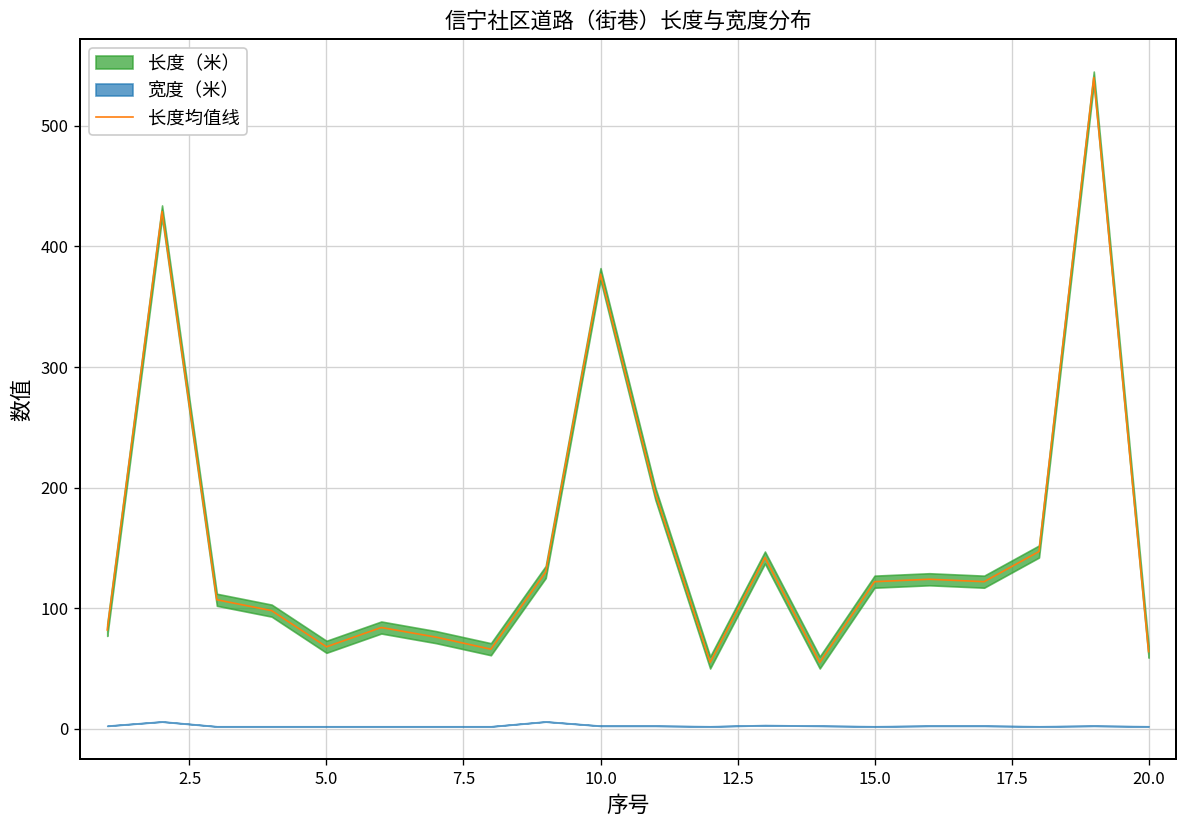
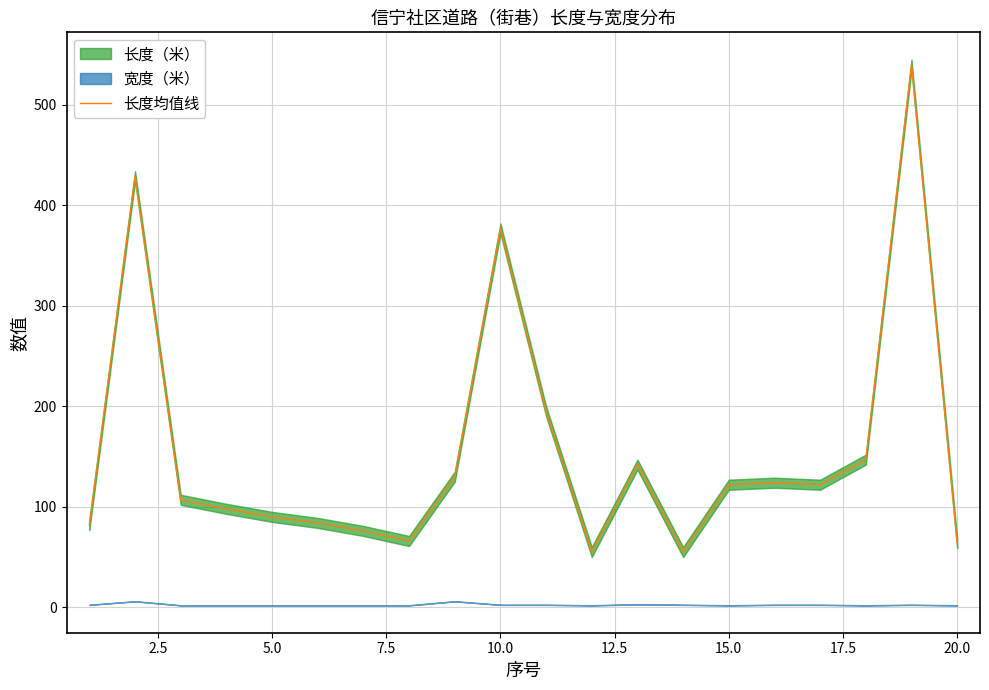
  {
    "长度均值线": {
-     "5.0": 68,
+     "5.0": 90,
      "10.0": 377,
      "15.0": 122,
      "20.0": 64
    }
  }
